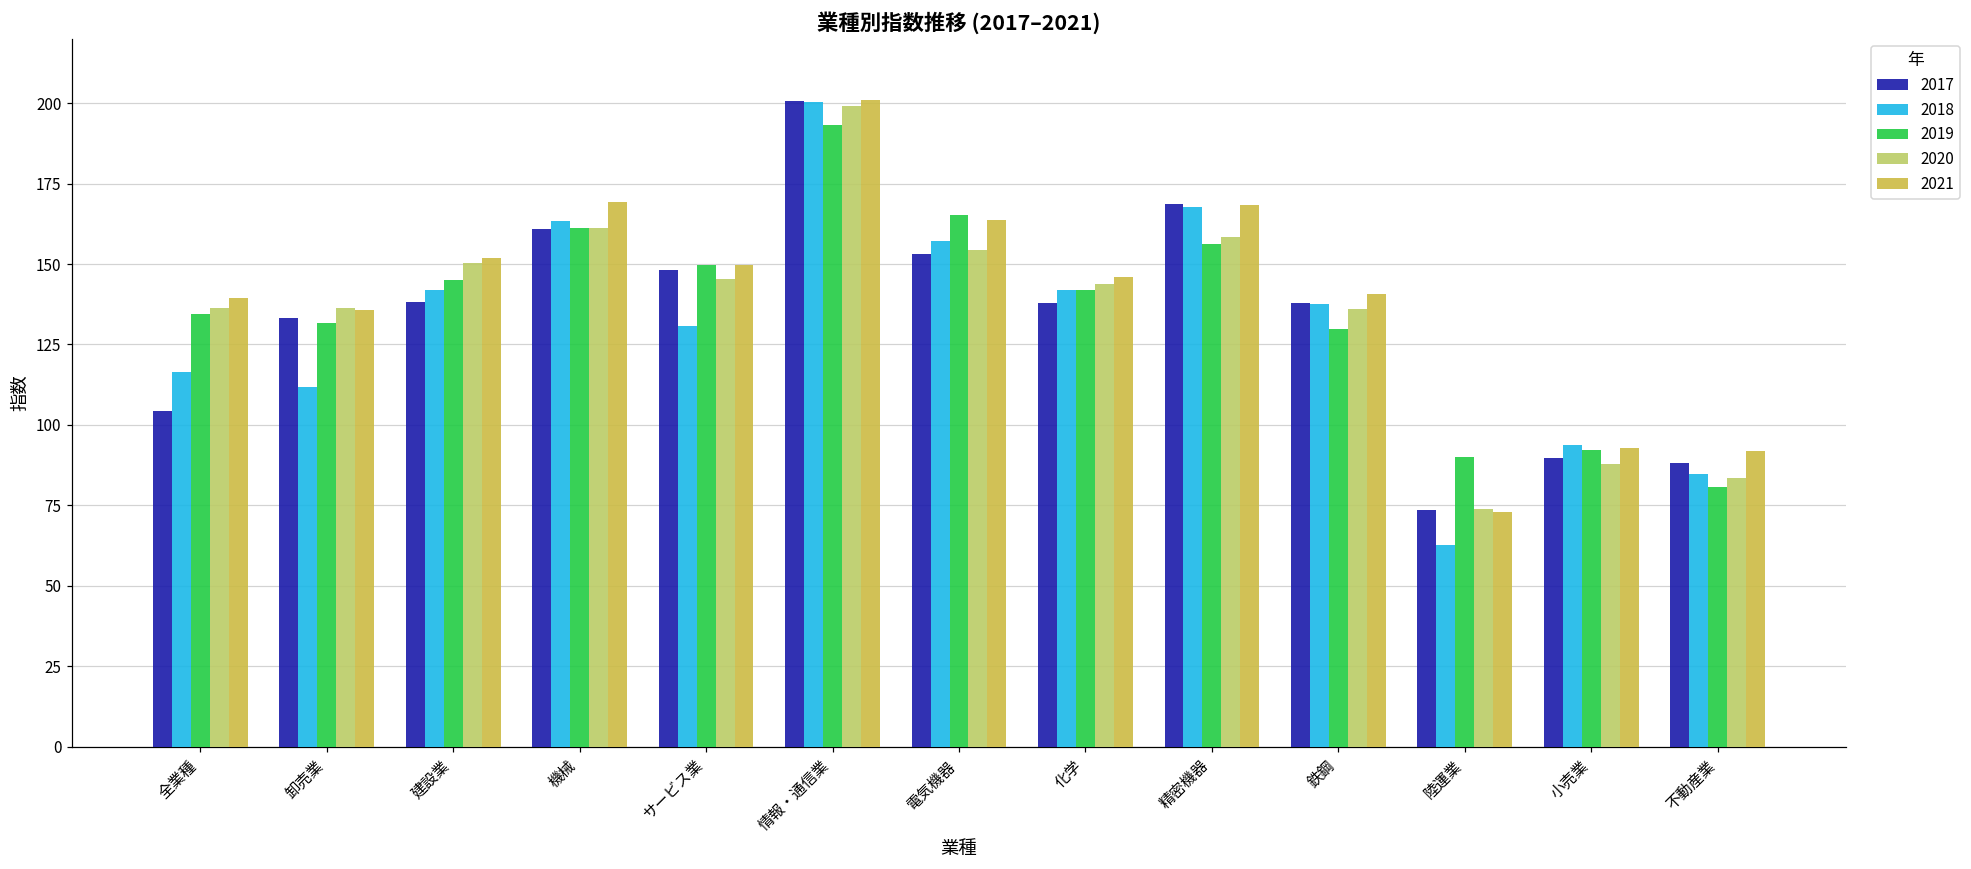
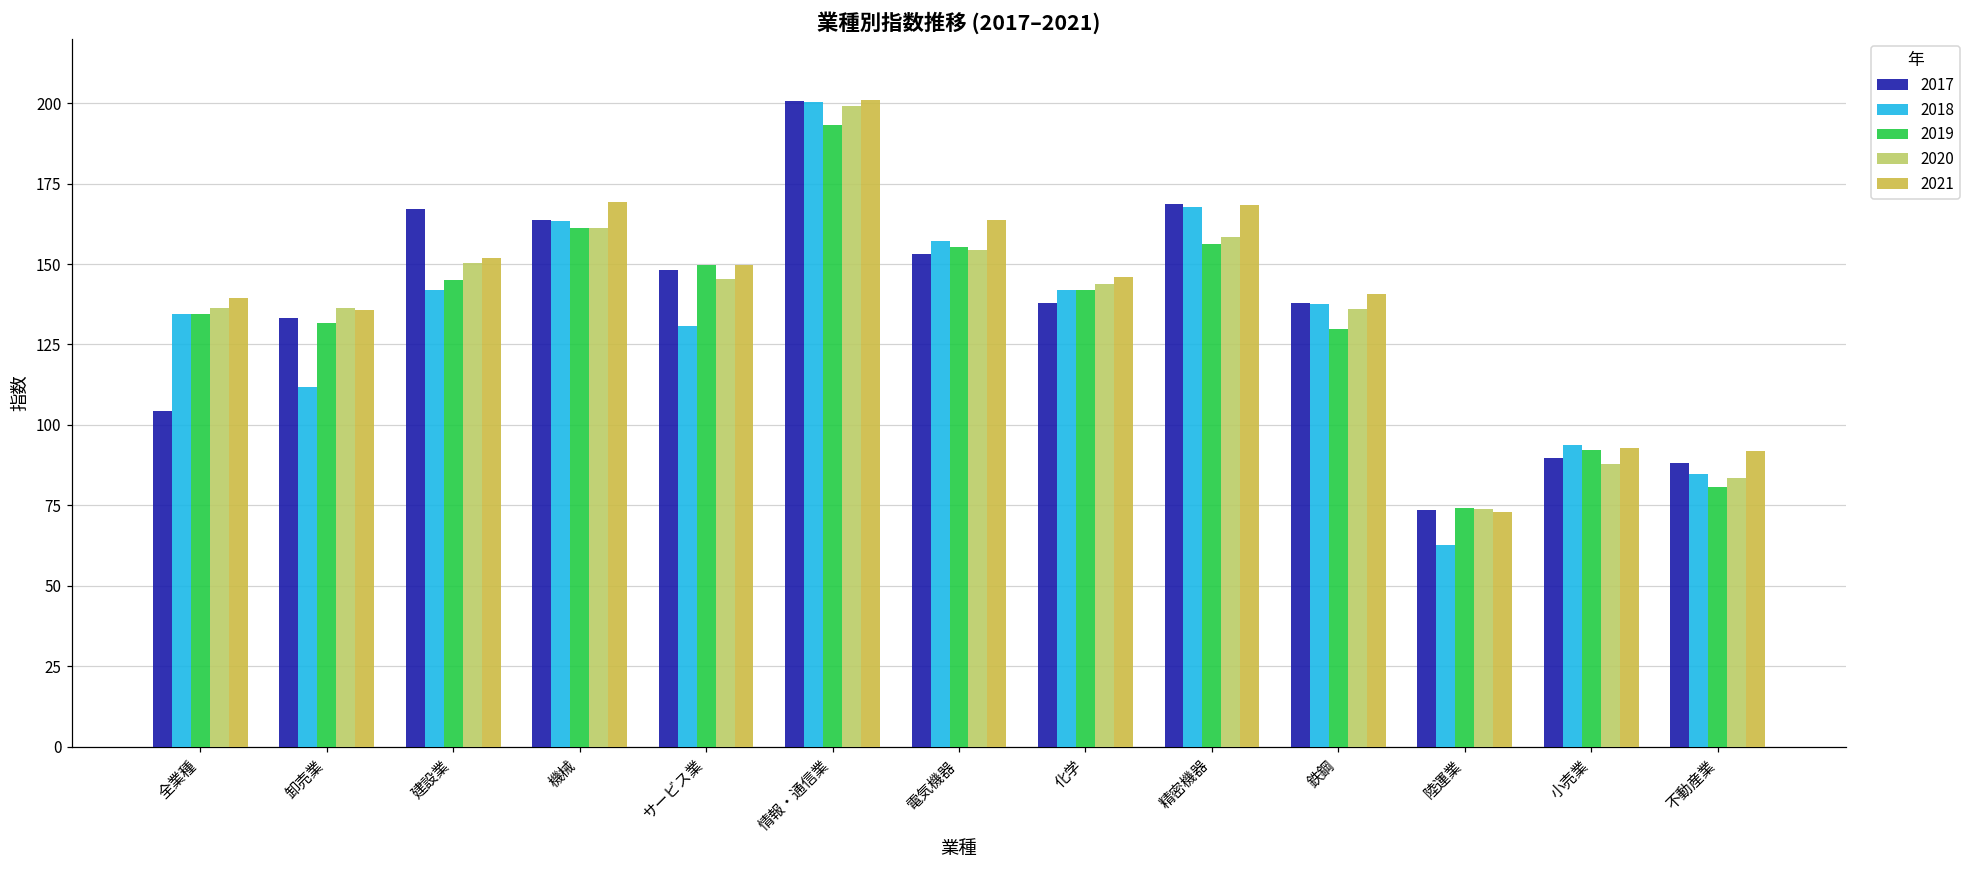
  {
    "2017": {
      "全業種": 104,
      "卸売業": 133,
-     "建設業": 138,
-     "機械": 161,
+     "建設業": 167,
+     "機械": 164,
      "サービス業": 148,
      "情報・通信業": 201,
      "電気機器": 153,
      "化学": 138,
      "精密機器": 169,
      "鉄鋼": 138,
      "陸運業": 74,
      "小売業": 90,
      "不動産業": 88
    },
    "2018": {
-     "全業種": 117,
+     "全業種": 134,
      "卸売業": 112,
      "建設業": 142,
      "機械": 164,
      "サービス業": 131,
      "情報・通信業": 200,
      "電気機器": 157,
      "化学": 142,
      "精密機器": 168,
      "鉄鋼": 138,
      "陸運業": 63,
      "小売業": 94,
      "不動産業": 85
    },
    "2019": {
      "全業種": 135,
      "卸売業": 132,
      "建設業": 145,
      "機械": 161,
      "サービス業": 150,
      "情報・通信業": 193,
-     "電気機器": 165,
+     "電気機器": 155,
      "化学": 142,
      "精密機器": 156,
      "鉄鋼": 130,
-     "陸運業": 90,
+     "陸運業": 74,
      "小売業": 92,
      "不動産業": 81
    }
  }
